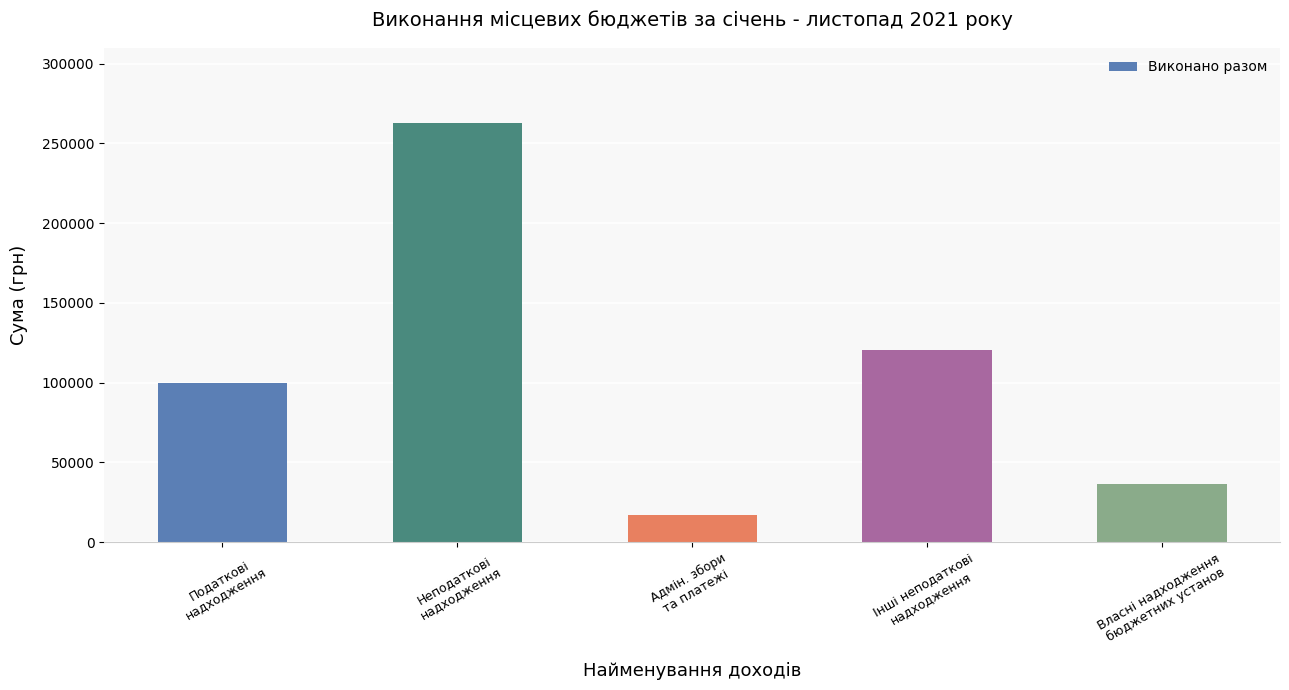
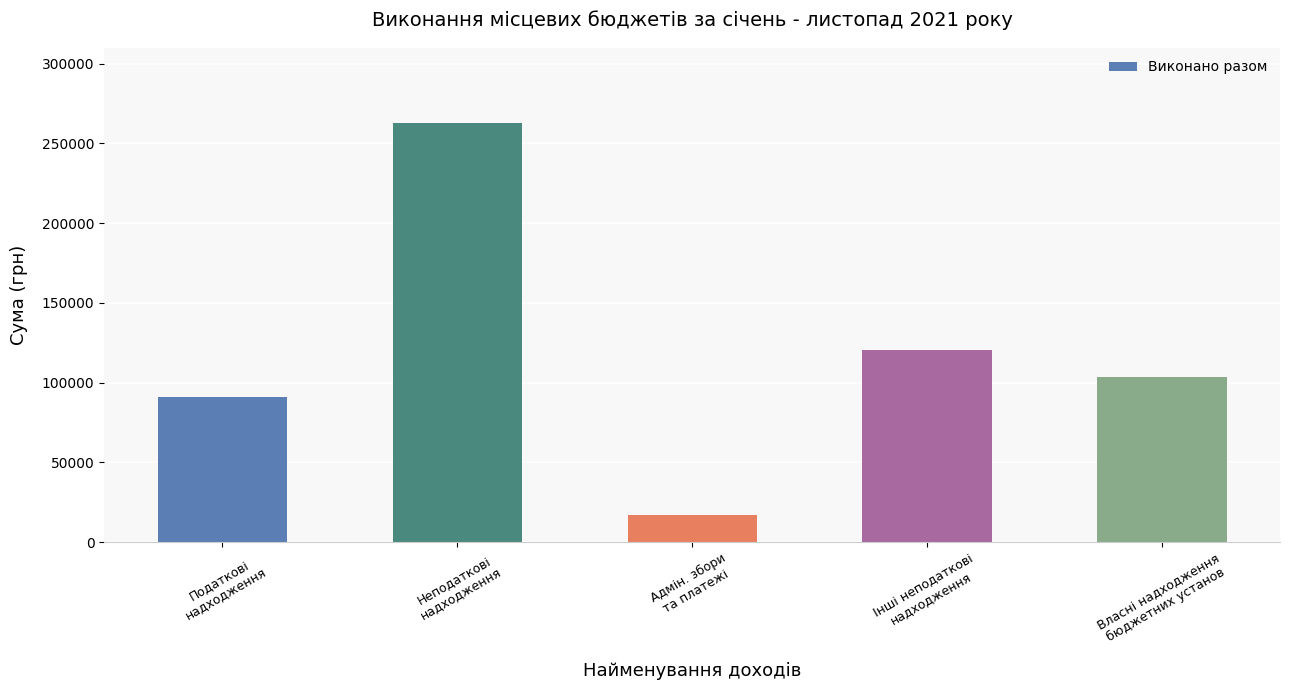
  {
-   "Податкові надходження": 100000,
+   "Податкові надходження": 91000,
    "Неподаткові надходження": 263000,
    "Адмін. збори та платежі": 17000,
    "Інші неподаткові надходження": 120000,
-   "Власні надходження бюджетних установ": 37000
+   "Власні надходження бюджетних установ": 104000
  }
